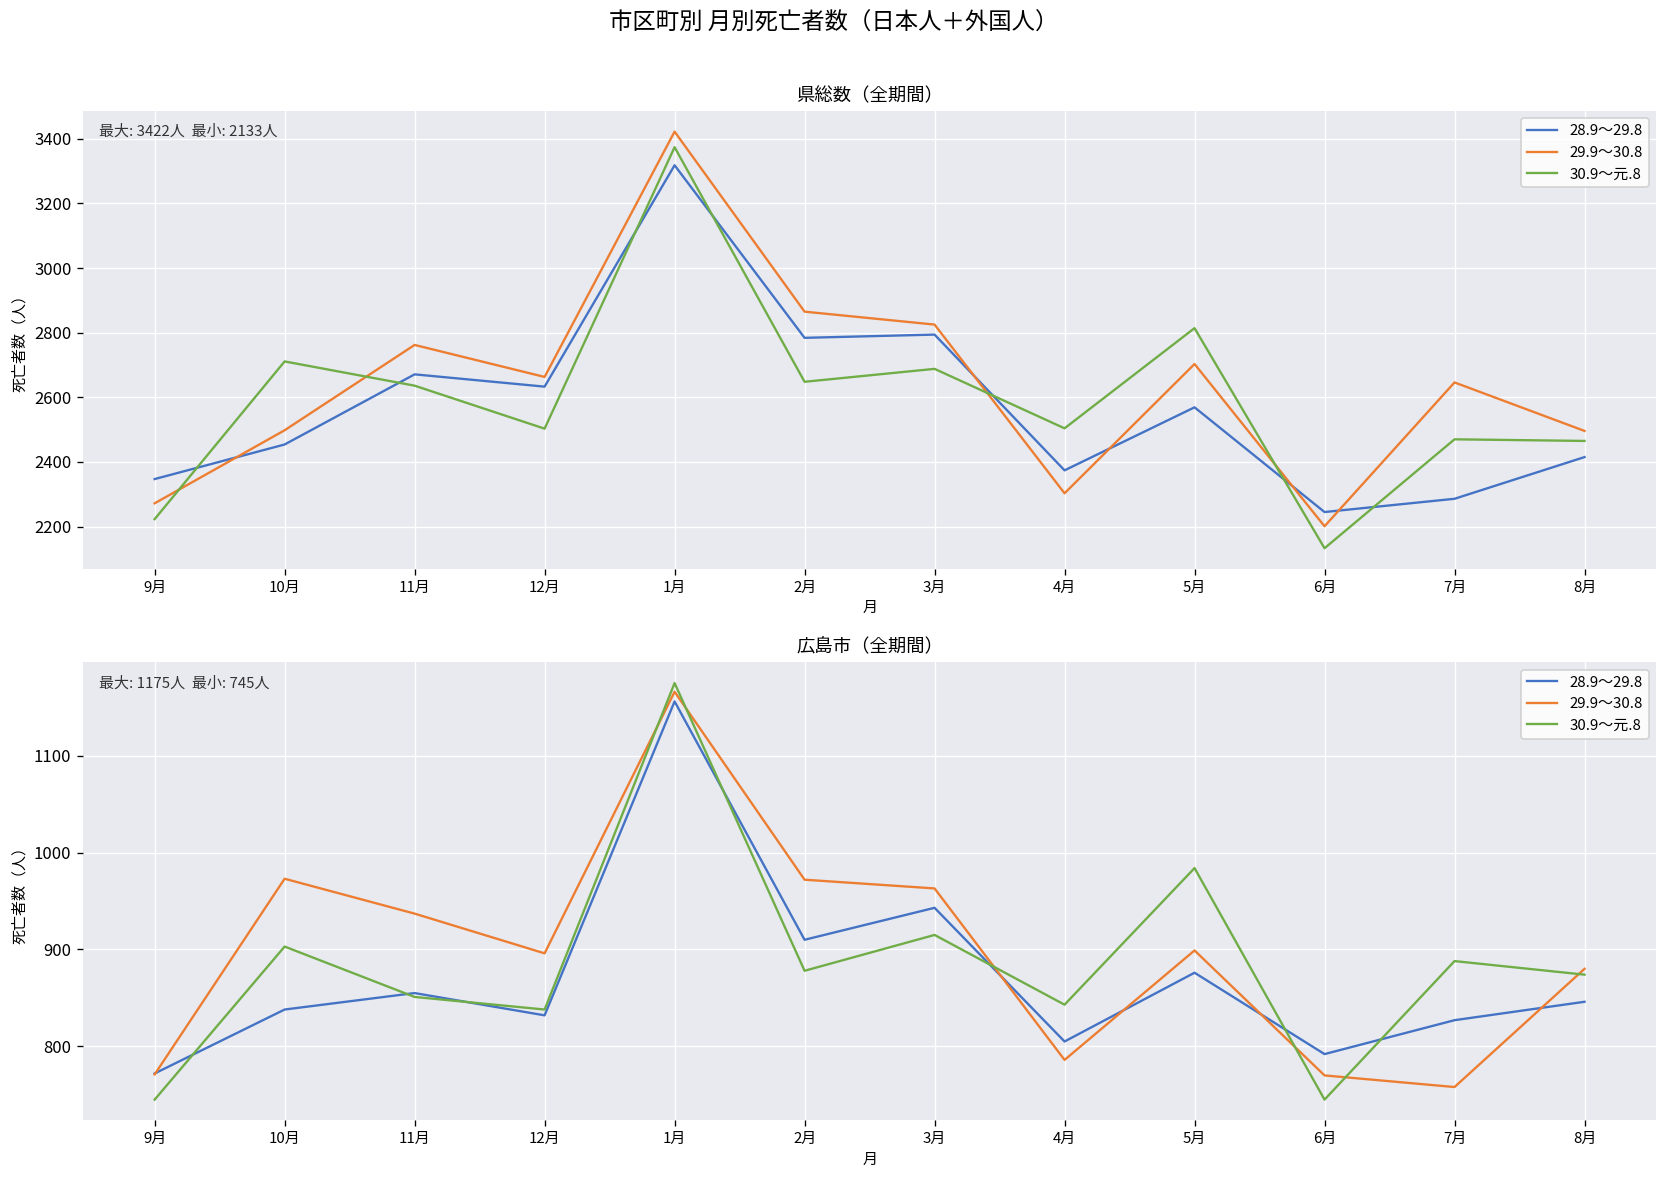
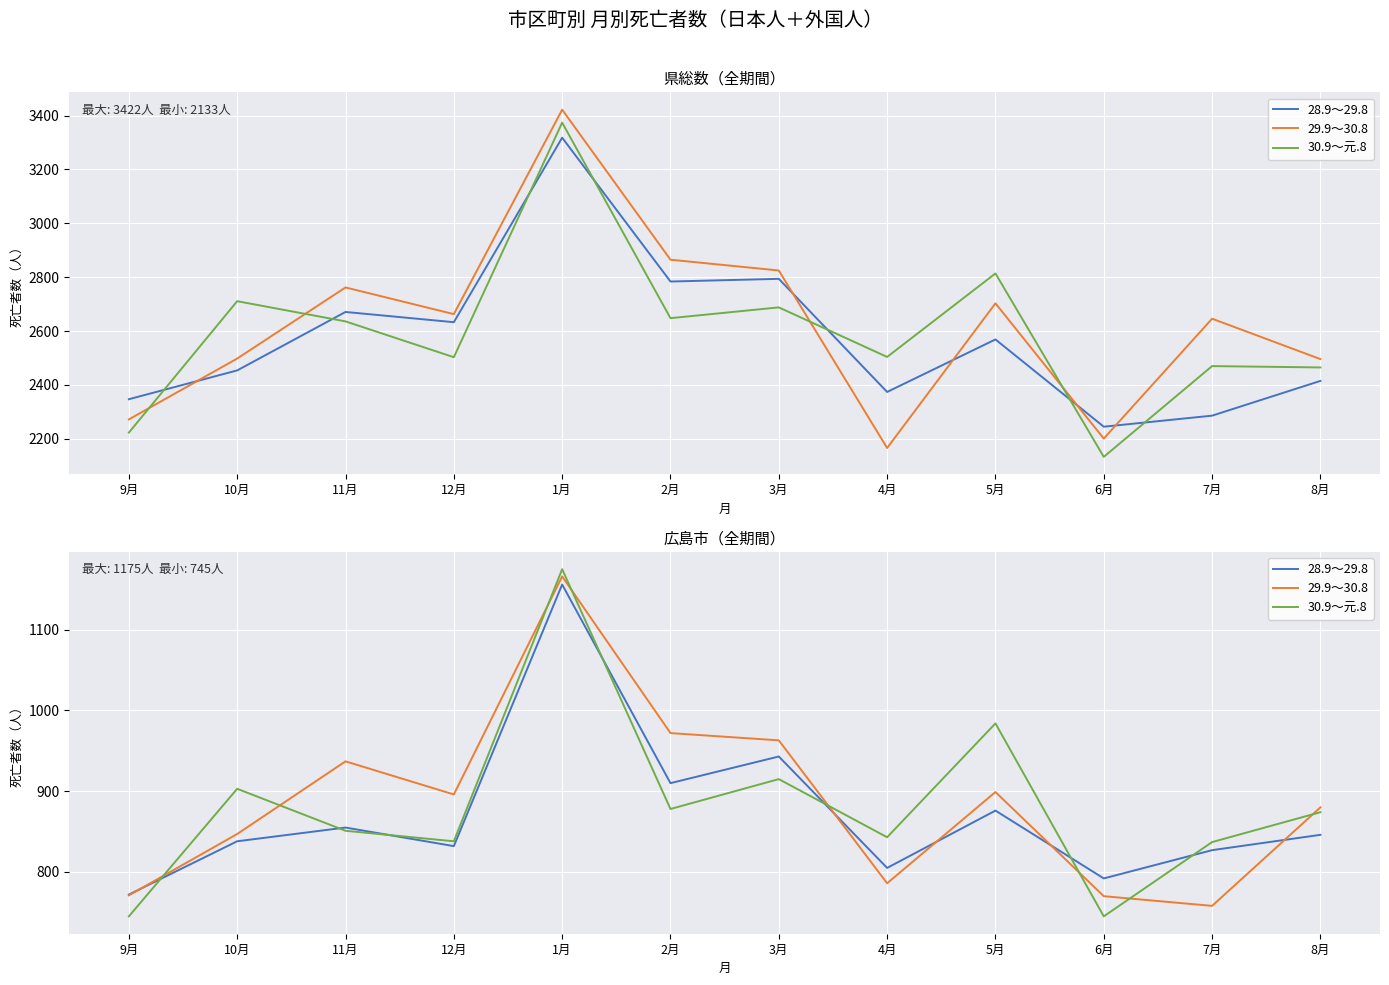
  {
    "県総数（全期間）": {
      "28.9～29.8": {
        "9月": 2350,
        "10月": 2450,
        "11月": 2670,
        "12月": 2630,
        "1月": 3320,
        "2月": 2780,
        "3月": 2790,
        "4月": 2370,
        "5月": 2570,
        "6月": 2250,
        "7月": 2290,
        "8月": 2420
      },
      "29.9～30.8": {
        "9月": 2270,
        "10月": 2500,
        "11月": 2760,
        "12月": 2660,
        "1月": 3420,
        "2月": 2870,
        "3月": 2830,
-       "4月": 2300,
+       "4月": 2170,
        "5月": 2700,
        "6月": 2200,
        "7月": 2650,
        "8月": 2500
      },
      "30.9～元.8": {
        "9月": 2220,
        "10月": 2710,
        "11月": 2640,
        "12月": 2500,
        "1月": 3370,
        "2月": 2650,
        "3月": 2690,
        "4月": 2500,
        "5月": 2810,
        "6月": 2130,
        "7月": 2470,
        "8月": 2470
      }
    },
    "広島市（全期間）": {
      "28.9～29.8": {
        "10月": 840,
        "11月": 860,
        "12月": 830,
        "1月": 1160,
        "2月": 910,
        "3月": 940,
        "4月": 810,
        "5月": 880,
        "6月": 790,
        "7月": 830,
        "8月": 850
      },
      "29.9～30.8": {
-       "10月": 970,
+       "10月": 850,
        "11月": 940,
        "12月": 900,
        "1月": 1170,
        "2月": 970,
        "3月": 960,
        "4月": 790,
        "5月": 900,
        "6月": 770,
        "7月": 760,
        "8月": 880
      },
      "30.9～元.8": {
        "9月": 750,
        "10月": 900,
        "11月": 850,
        "12月": 840,
        "1月": 1180,
        "2月": 880,
        "3月": 920,
        "4月": 840,
        "5月": 980,
        "6月": 750,
-       "7月": 890,
+       "7月": 840,
        "8月": 870
      }
    }
  }
